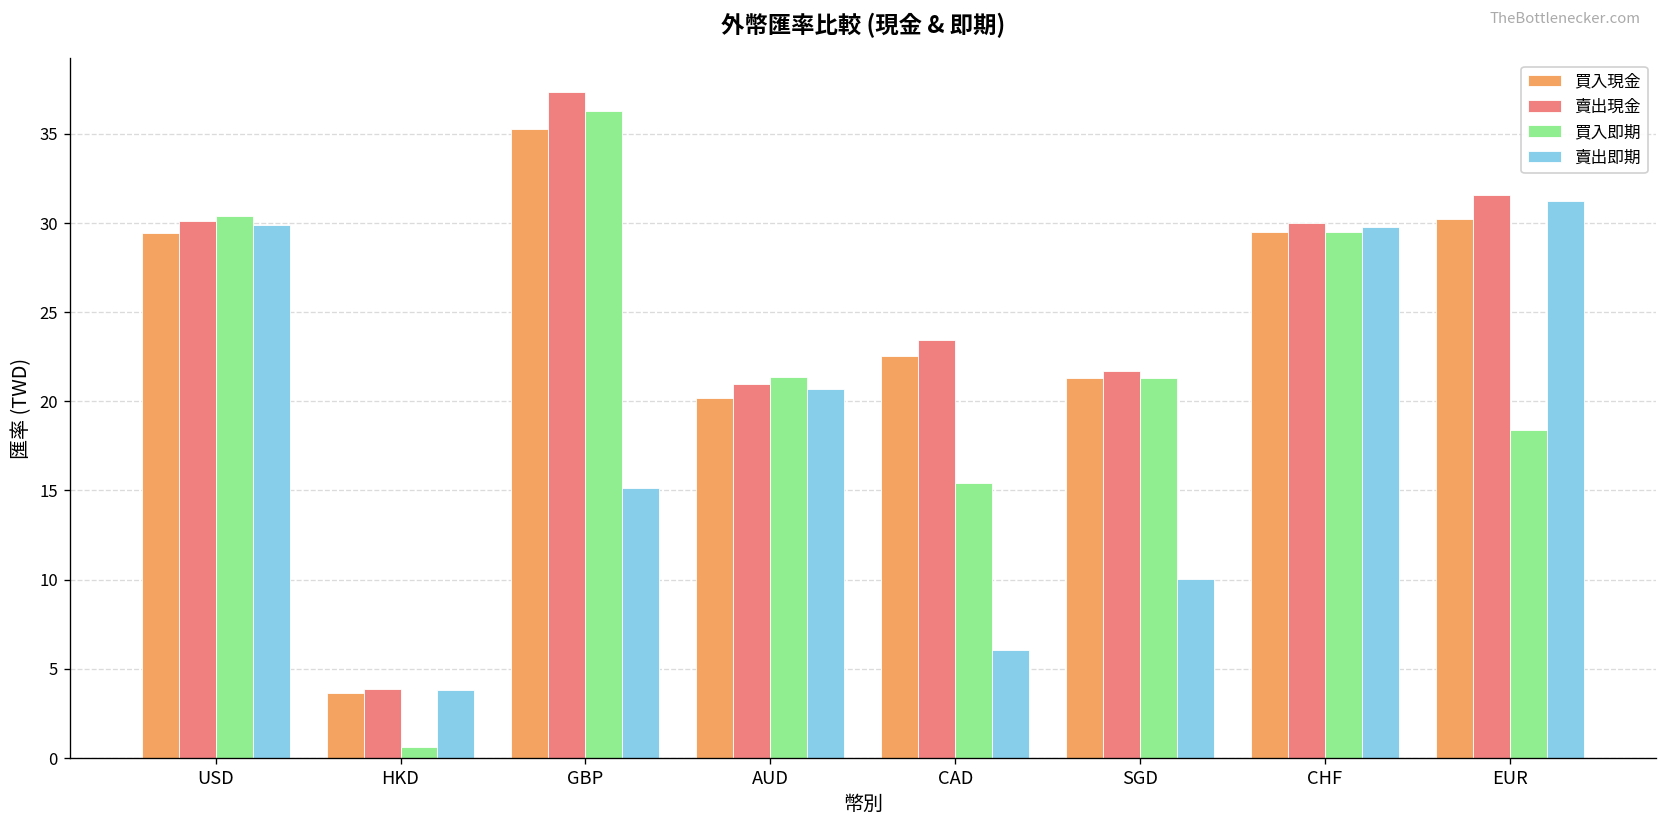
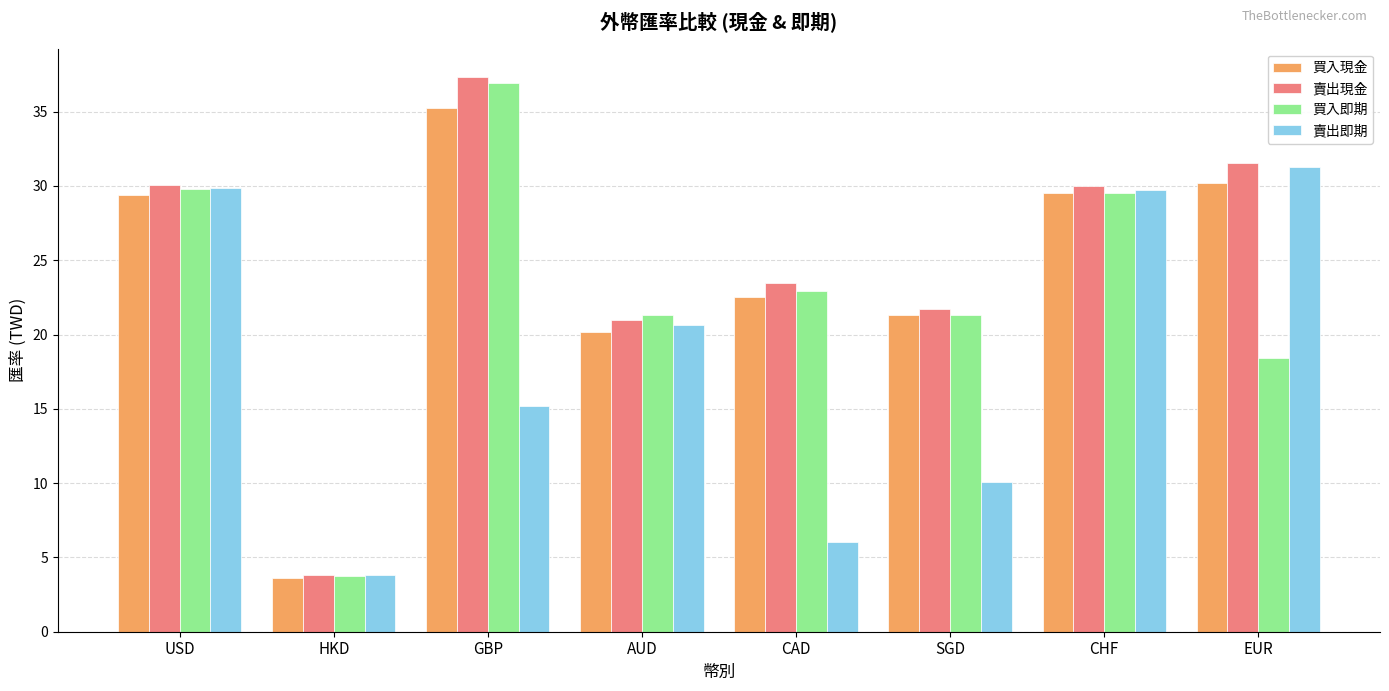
  {
    "買入即期": {
-     "USD": 30.4,
-     "HKD": 0.6,
-     "GBP": 36.3,
+     "USD": 29.8,
+     "HKD": 3.8,
+     "GBP": 36.9,
      "AUD": 21.3,
-     "CAD": 15.4,
+     "CAD": 22.9,
      "SGD": 21.3,
      "CHF": 29.5,
      "EUR": 18.4
    },
    "賣出即期": {
      "USD": 29.9,
      "HKD": 3.8,
      "GBP": 15.2,
      "AUD": 20.7,
      "CAD": 6.1,
      "SGD": 10.1,
      "CHF": 29.8,
      "EUR": 31.2
    }
  }
